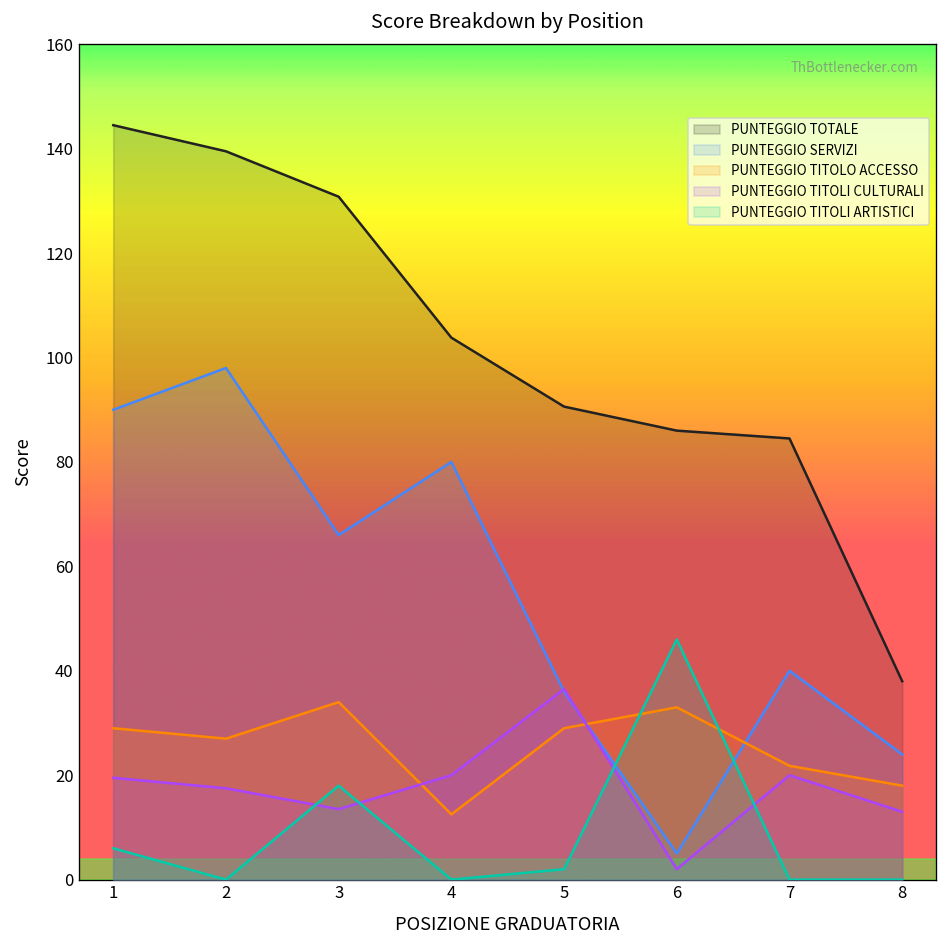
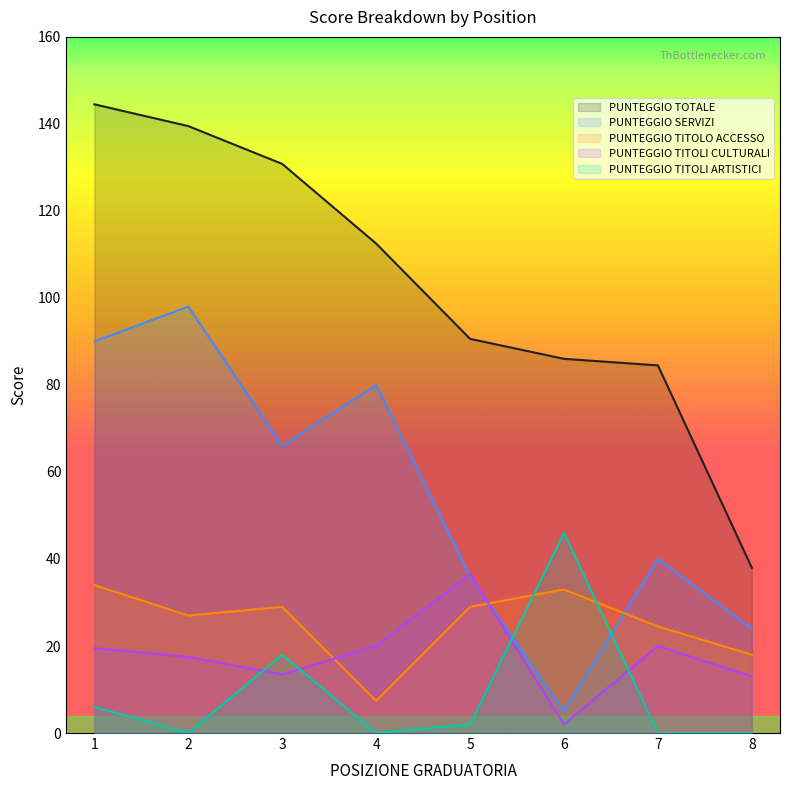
  {
    "PUNTEGGIO TOTALE": {
      "1": 145,
      "2": 140,
      "3": 131,
-     "4": 104,
+     "4": 113,
      "5": 91,
      "6": 86,
      "7": 85,
      "8": 38
    },
    "PUNTEGGIO TITOLO ACCESSO": {
-     "1": 29,
+     "1": 34,
      "2": 27,
-     "3": 34,
-     "4": 13,
+     "3": 29,
+     "4": 7,
      "5": 29,
      "6": 33,
-     "7": 22,
+     "7": 25,
      "8": 18
    }
  }
